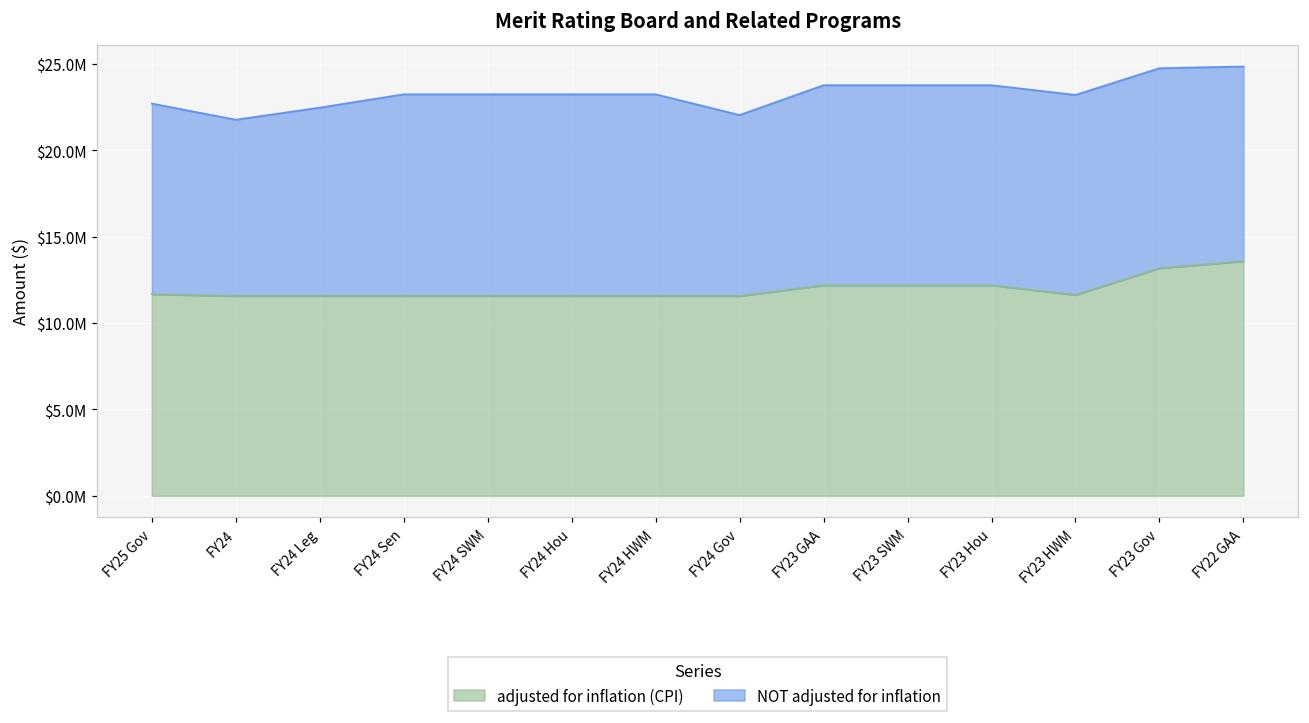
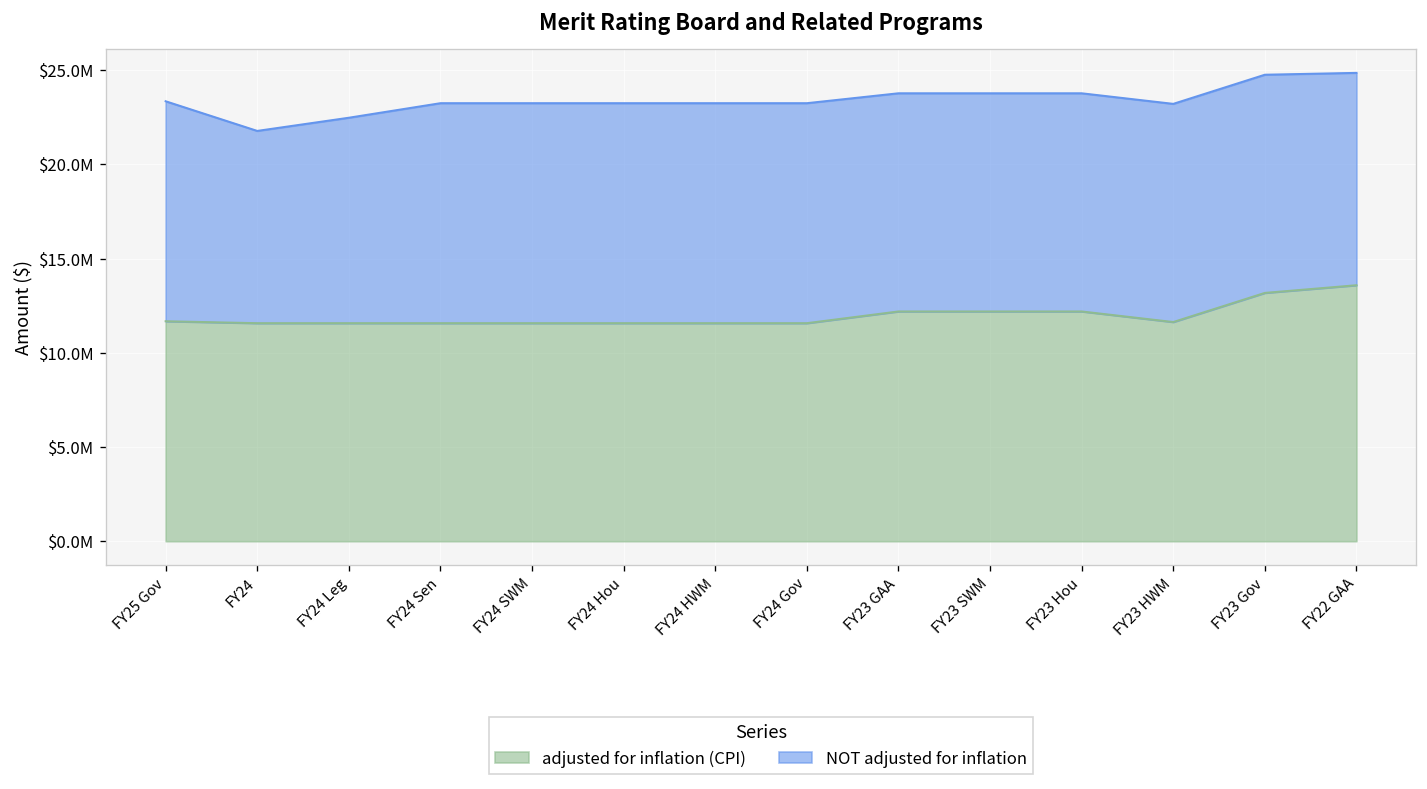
  {
    "adjusted for inflation (CPI)": {
      "FY25 Gov": "$11700000",
      "FY24": "$11600000",
      "FY24 Leg": "$11600000",
      "FY24 Sen": "$11600000",
      "FY24 SWM": "$11600000",
      "FY24 Hou": "$11600000",
      "FY24 HWM": "$11600000",
      "FY24 Gov": "$11600000",
      "FY23 GAA": "$12200000",
      "FY23 SWM": "$12200000",
      "FY23 Hou": "$12200000",
      "FY23 HWM": "$11600000",
      "FY23 Gov": "$13200000",
      "FY22 GAA": "$13600000"
    },
    "NOT adjusted for inflation": {
-     "FY25 Gov": "$11000000",
+     "FY25 Gov": "$11700000",
      "FY24": "$10200000",
      "FY24 Leg": "$10900000",
      "FY24 Sen": "$11700000",
      "FY24 SWM": "$11700000",
      "FY24 Hou": "$11700000",
      "FY24 HWM": "$11700000",
-     "FY24 Gov": "$10500000",
+     "FY24 Gov": "$11700000",
      "FY23 GAA": "$11600000",
      "FY23 SWM": "$11600000",
      "FY23 Hou": "$11600000",
      "FY23 HWM": "$11600000",
      "FY23 Gov": "$11600000",
      "FY22 GAA": "$11300000"
    }
  }
